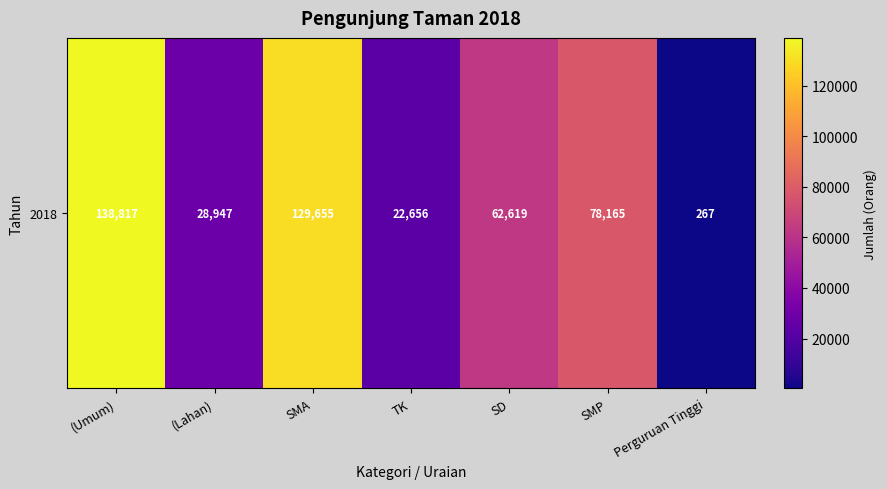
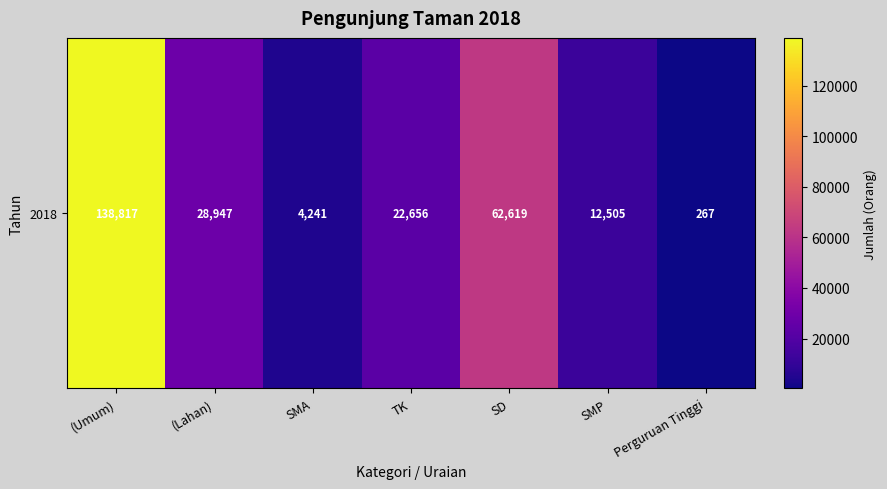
  {
    "2018": {
      "(Umum)": "138,817",
      "(Lahan)": "28,947",
-     "SMA": "129,655",
+     "SMA": "4,241",
      "TK": "22,656",
      "SD": "62,619",
-     "SMP": "78,165",
+     "SMP": "12,505",
      "Perguruan Tinggi": "267"
    }
  }
